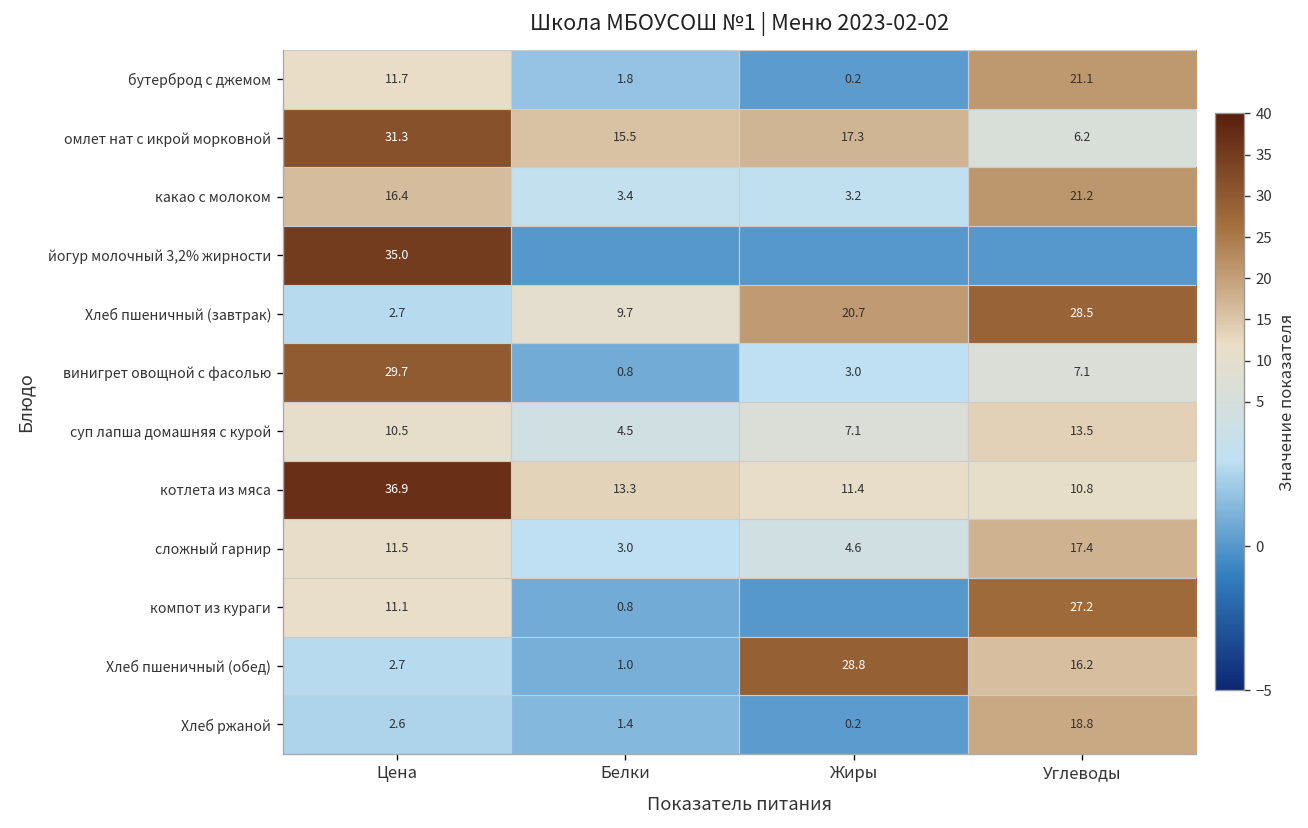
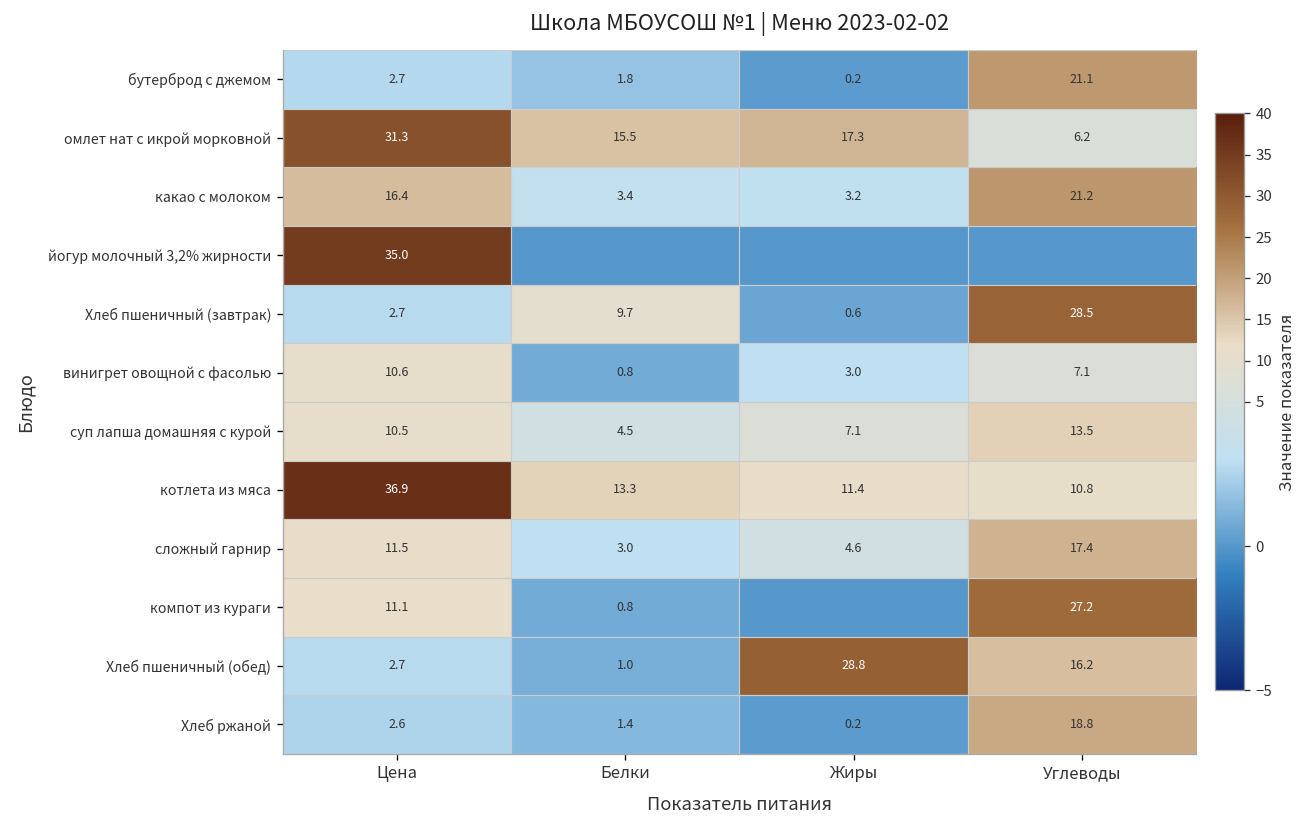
  {
    "бутерброд с джемом": {
-     "Цена": 11.7,
+     "Цена": 2.7,
      "Белки": 1.8,
      "Жиры": 0.2,
      "Углеводы": 21.1
    },
    "омлет нат с икрой морковной": {
      "Цена": 31.3,
      "Белки": 15.5,
      "Жиры": 17.3,
      "Углеводы": 6.2
    },
    "какао с молоком": {
      "Цена": 16.4,
      "Белки": 3.4,
      "Жиры": 3.2,
      "Углеводы": 21.2
    },
    "йогур молочный 3,2% жирности": {
      "Цена": 35.0
    },
    "Хлеб пшеничный (завтрак)": {
      "Цена": 2.7,
      "Белки": 9.7,
-     "Жиры": 20.7,
+     "Жиры": 0.6,
      "Углеводы": 28.5
    },
    "винигрет овощной с фасолью": {
-     "Цена": 29.7,
+     "Цена": 10.6,
      "Белки": 0.8,
      "Жиры": 3.0,
      "Углеводы": 7.1
    },
    "суп лапша домашняя с курой": {
      "Цена": 10.5,
      "Белки": 4.5,
      "Жиры": 7.1,
      "Углеводы": 13.5
    },
    "котлета из мяса": {
      "Цена": 36.9,
      "Белки": 13.3,
      "Жиры": 11.4,
      "Углеводы": 10.8
    },
    "сложный гарнир": {
      "Цена": 11.5,
      "Белки": 3.0,
      "Жиры": 4.6,
      "Углеводы": 17.4
    },
    "компот из кураги": {
      "Цена": 11.1,
      "Белки": 0.8,
      "Углеводы": 27.2
    },
    "Хлеб пшеничный (обед)": {
      "Цена": 2.7,
      "Белки": 1.0,
      "Жиры": 28.8,
      "Углеводы": 16.2
    },
    "Хлеб ржаной": {
      "Цена": 2.6,
      "Белки": 1.4,
      "Жиры": 0.2,
      "Углеводы": 18.8
    }
  }
